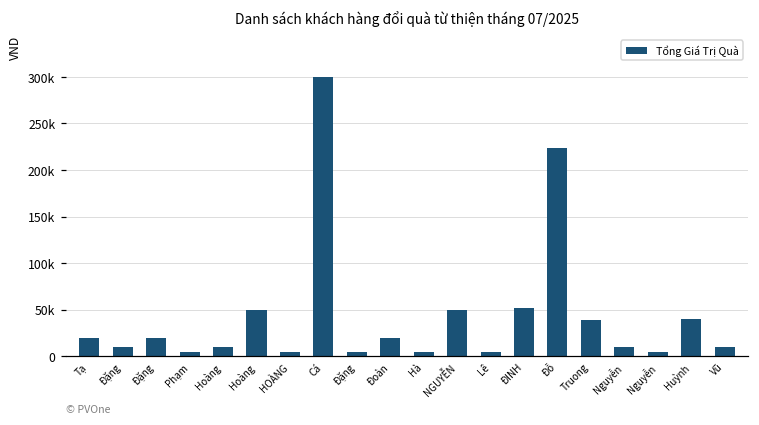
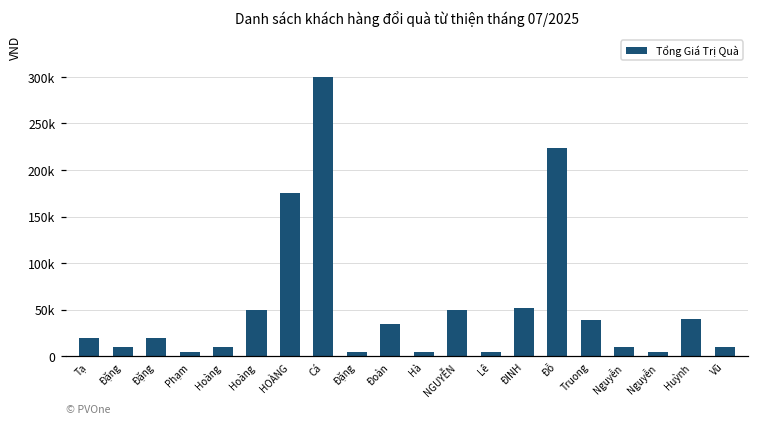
  {
    "Tạ": 20000,
    "Phạm": 10000,
-   "HOÀNG": 10000,
+   "HOÀNG": 170000,
    "Cá": 300000,
-   "Đoàn": 20000,
+   "Đoàn": 40000,
    "Hà": 10000,
    "NGUYỄN": 50000,
    "Lê": 10000,
    "ĐINH": 50000,
    "Đỗ": 220000,
    "Truong": 40000,
    "Huỳnh": 40000,
    "Vũ": 10000
  }
